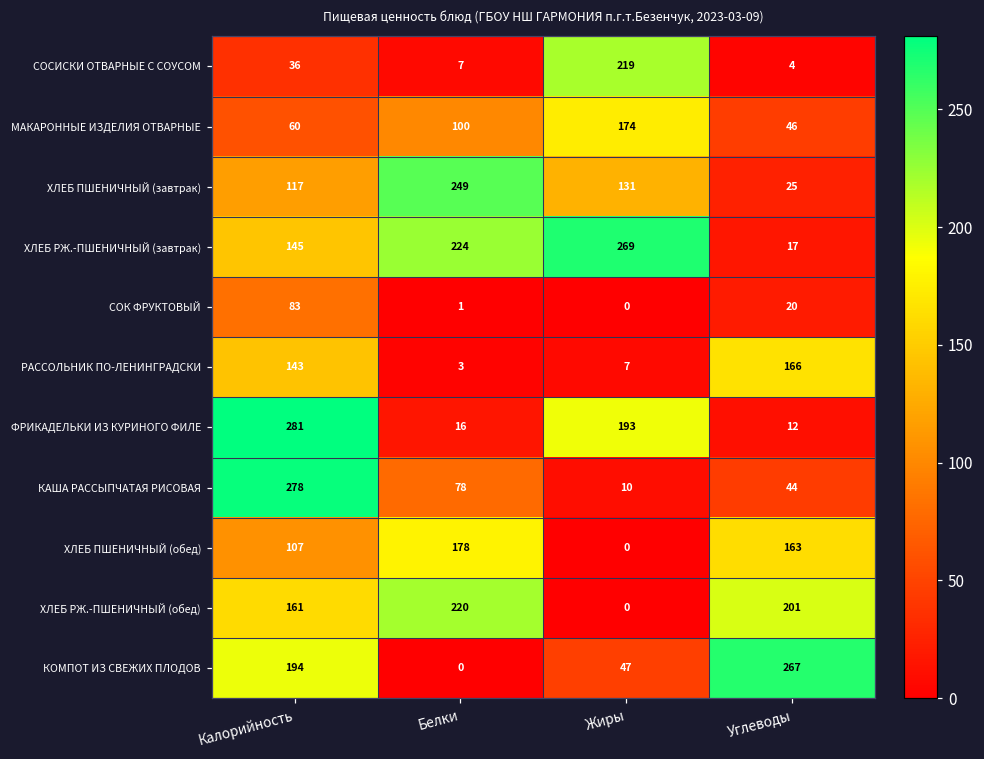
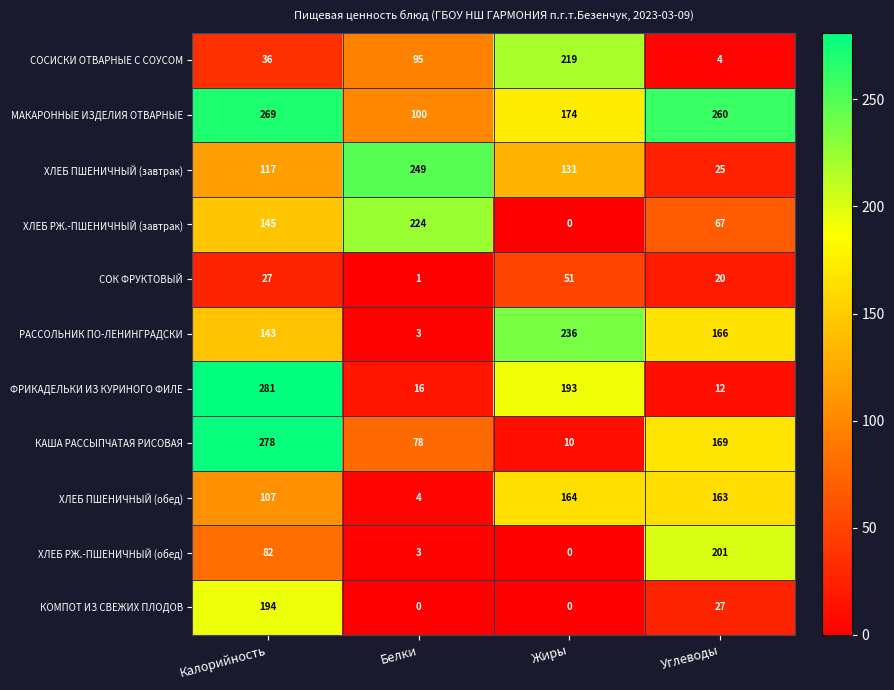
  {
    "СОСИСКИ ОТВАРНЫЕ С СОУСОМ": {
      "Калорийность": 36,
-     "Белки": 7,
+     "Белки": 95,
      "Жиры": 219,
      "Углеводы": 4
    },
    "МАКАРОННЫЕ ИЗДЕЛИЯ ОТВАРНЫЕ": {
-     "Калорийность": 60,
+     "Калорийность": 269,
      "Белки": 100,
      "Жиры": 174,
-     "Углеводы": 46
+     "Углеводы": 260
    },
    "ХЛЕБ ПШЕНИЧНЫЙ (завтрак)": {
      "Калорийность": 117,
      "Белки": 249,
      "Жиры": 131,
      "Углеводы": 25
    },
    "ХЛЕБ РЖ.-ПШЕНИЧНЫЙ (завтрак)": {
      "Калорийность": 145,
      "Белки": 224,
-     "Жиры": 269,
-     "Углеводы": 17
+     "Жиры": 0,
+     "Углеводы": 67
    },
    "СОК ФРУКТОВЫЙ": {
-     "Калорийность": 83,
+     "Калорийность": 27,
      "Белки": 1,
-     "Жиры": 0,
+     "Жиры": 51,
      "Углеводы": 20
    },
    "РАССОЛЬНИК ПО-ЛЕНИНГРАДСКИ": {
      "Калорийность": 143,
      "Белки": 3,
-     "Жиры": 7,
+     "Жиры": 236,
      "Углеводы": 166
    },
    "ФРИКАДЕЛЬКИ ИЗ КУРИНОГО ФИЛЕ": {
      "Калорийность": 281,
      "Белки": 16,
      "Жиры": 193,
      "Углеводы": 12
    },
    "КАША РАССЫПЧАТАЯ РИСОВАЯ": {
      "Калорийность": 278,
      "Белки": 78,
      "Жиры": 10,
-     "Углеводы": 44
+     "Углеводы": 169
    },
    "ХЛЕБ ПШЕНИЧНЫЙ (обед)": {
      "Калорийность": 107,
-     "Белки": 178,
-     "Жиры": 0,
+     "Белки": 4,
+     "Жиры": 164,
      "Углеводы": 163
    },
    "ХЛЕБ РЖ.-ПШЕНИЧНЫЙ (обед)": {
-     "Калорийность": 161,
-     "Белки": 220,
+     "Калорийность": 82,
+     "Белки": 3,
      "Жиры": 0,
      "Углеводы": 201
    },
    "КОМПОТ ИЗ СВЕЖИХ ПЛОДОВ": {
      "Калорийность": 194,
      "Белки": 0,
-     "Жиры": 47,
-     "Углеводы": 267
+     "Жиры": 0,
+     "Углеводы": 27
    }
  }
